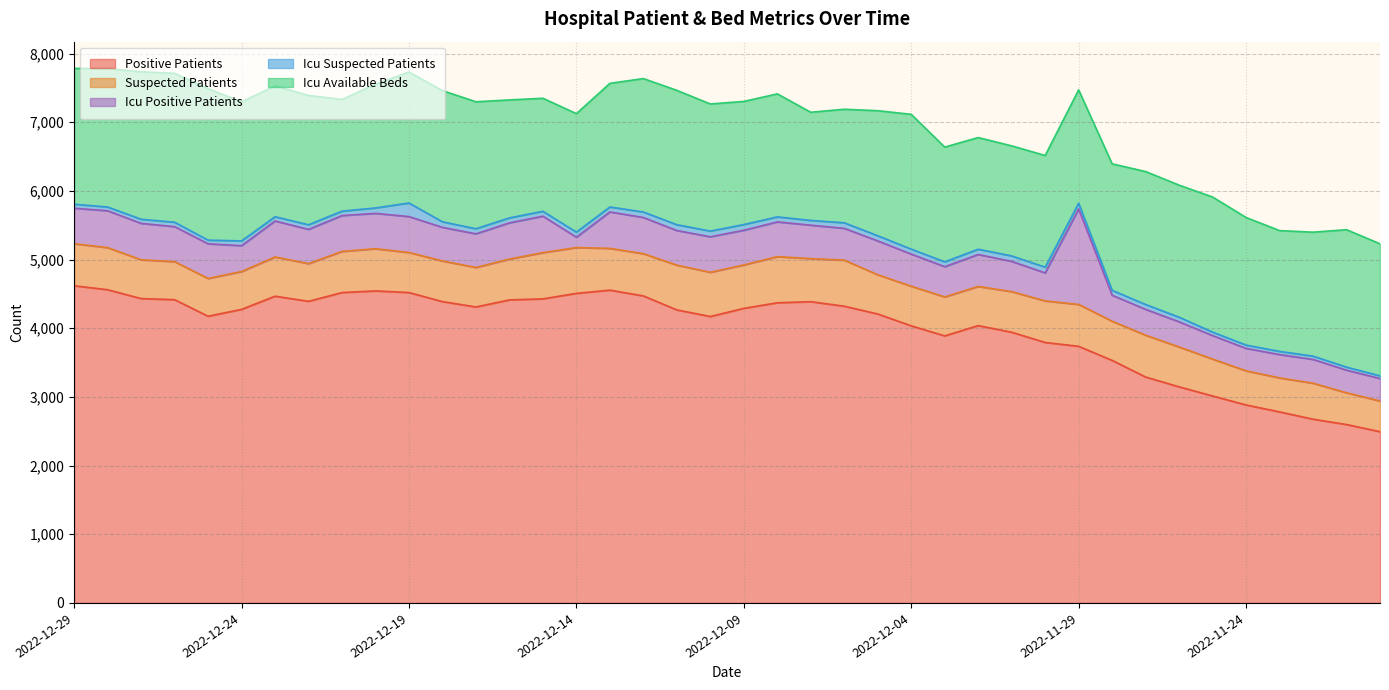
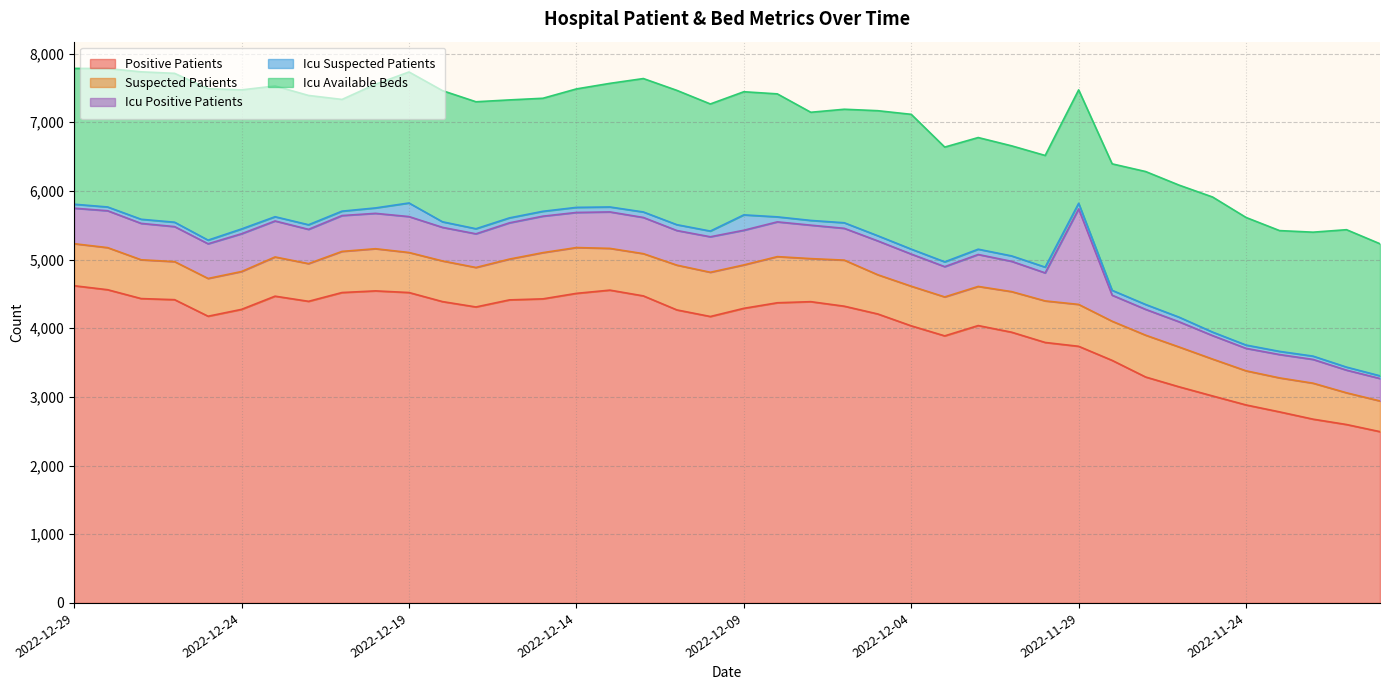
  {
    "Icu Positive Patients": {
      "2022-12-29": "500",
-     "2022-12-24": "400",
+     "2022-12-24": "600",
      "2022-12-19": "500",
-     "2022-12-14": "200",
+     "2022-12-14": "500",
      "2022-12-09": "500",
      "2022-12-04": "500",
      "2022-11-29": "1,400",
      "2022-11-24": "300"
    },
    "Icu Suspected Patients": {
      "2022-12-29": "100",
      "2022-12-24": "100",
      "2022-12-19": "200",
      "2022-12-14": "100",
-     "2022-12-09": "100",
+     "2022-12-09": "200",
      "2022-12-04": "100",
      "2022-11-29": "100",
      "2022-11-24": "0"
    },
    "Icu Available Beds": {
      "2022-12-29": "2,000",
      "2022-12-14": "1,700",
      "2022-12-09": "1,800",
      "2022-12-04": "2,000",
      "2022-11-29": "1,700",
      "2022-11-24": "1,900"
    }
  }
